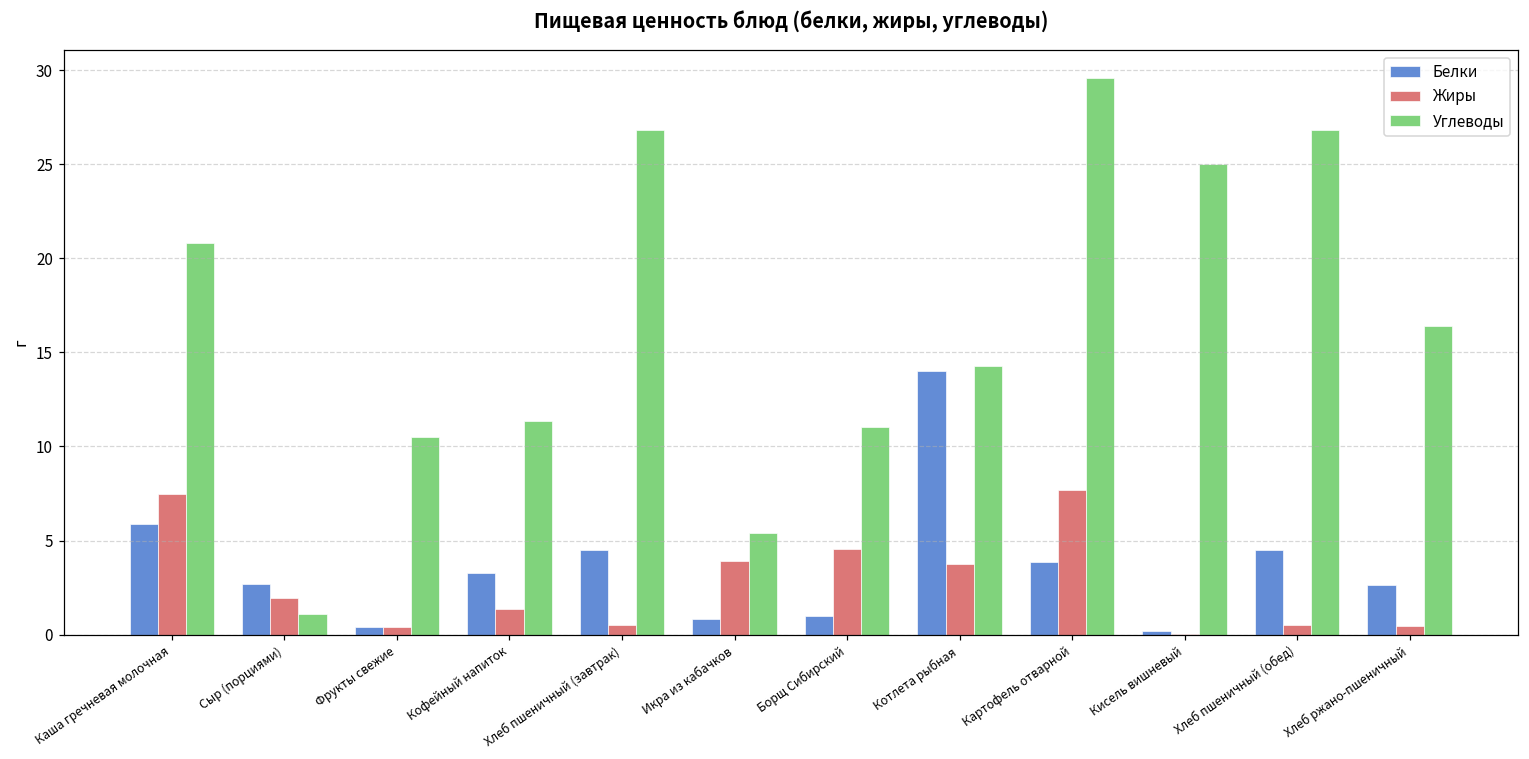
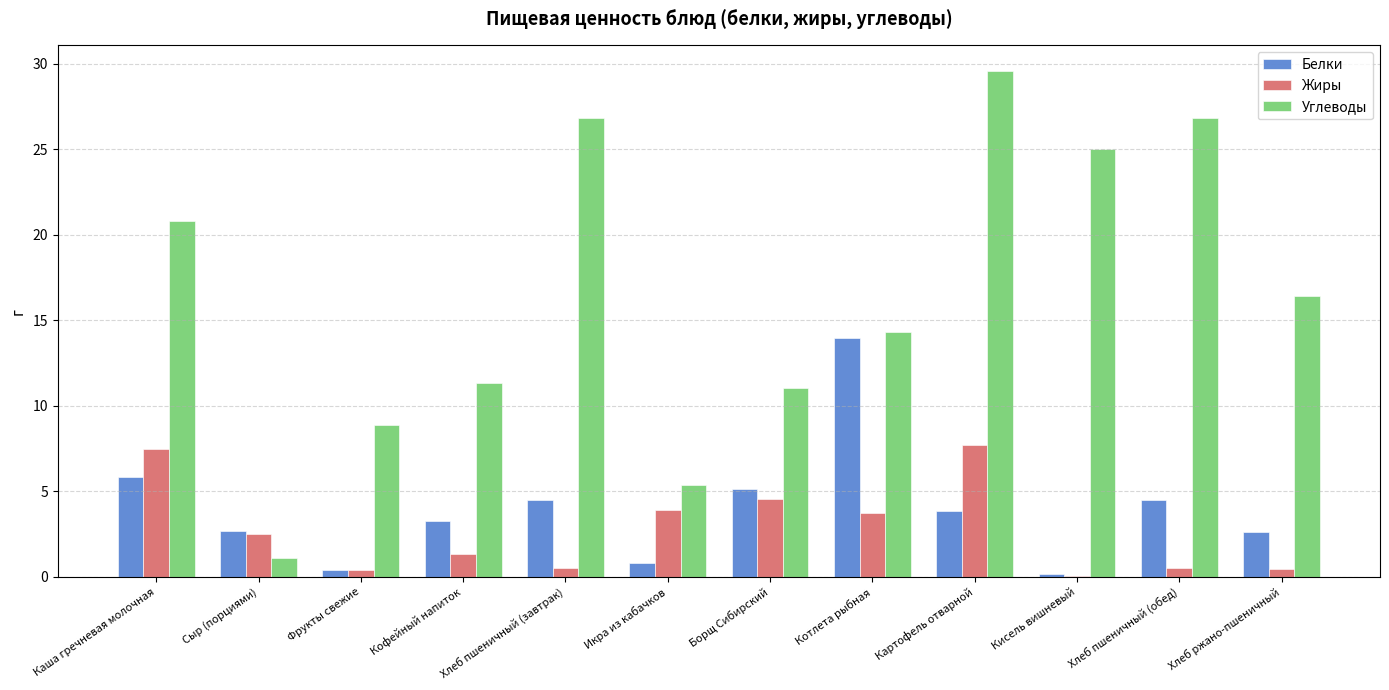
  {
    "Белки": {
      "Каша гречневая молочная": 5.9,
      "Сыр (порциями)": 2.7,
      "Фрукты свежие": 0.4,
      "Кофейный напиток": 3.3,
      "Хлеб пшеничный (завтрак)": 4.5,
      "Икра из кабачков": 0.8,
-     "Борщ Сибирский": 1.0,
+     "Борщ Сибирский": 5.2,
      "Котлета рыбная": 14.0,
      "Картофель отварной": 3.8,
      "Кисель вишневый": 0.2,
      "Хлеб пшеничный (обед)": 4.5,
      "Хлеб ржано-пшеничный": 2.6
    },
    "Жиры": {
      "Каша гречневая молочная": 7.5,
-     "Сыр (порциями)": 1.9,
+     "Сыр (порциями)": 2.5,
      "Фрукты свежие": 0.4,
      "Кофейный напиток": 1.3,
      "Хлеб пшеничный (завтрак)": 0.5,
      "Икра из кабачков": 3.9,
      "Борщ Сибирский": 4.5,
      "Котлета рыбная": 3.8,
      "Картофель отварной": 7.7,
      "Хлеб пшеничный (обед)": 0.5,
      "Хлеб ржано-пшеничный": 0.4
    },
    "Углеводы": {
      "Каша гречневая молочная": 20.8,
      "Сыр (порциями)": 1.1,
-     "Фрукты свежие": 10.5,
+     "Фрукты свежие": 8.9,
      "Кофейный напиток": 11.3,
      "Хлеб пшеничный (завтрак)": 26.8,
      "Икра из кабачков": 5.4,
      "Борщ Сибирский": 11.0,
      "Котлета рыбная": 14.3,
      "Картофель отварной": 29.6,
      "Кисель вишневый": 25.0,
      "Хлеб пшеничный (обед)": 26.8,
      "Хлеб ржано-пшеничный": 16.4
    }
  }
